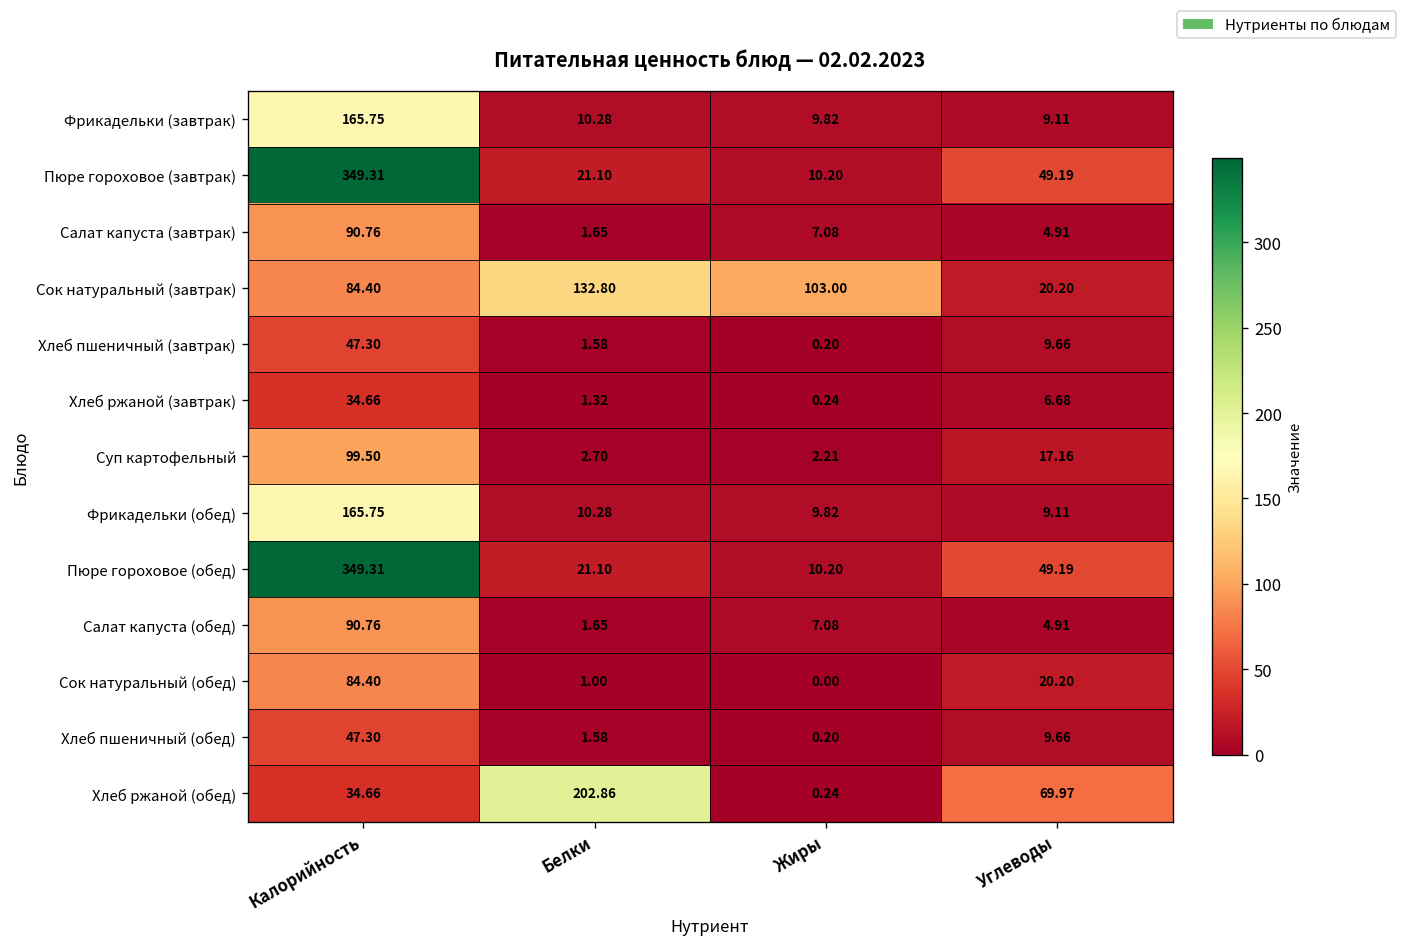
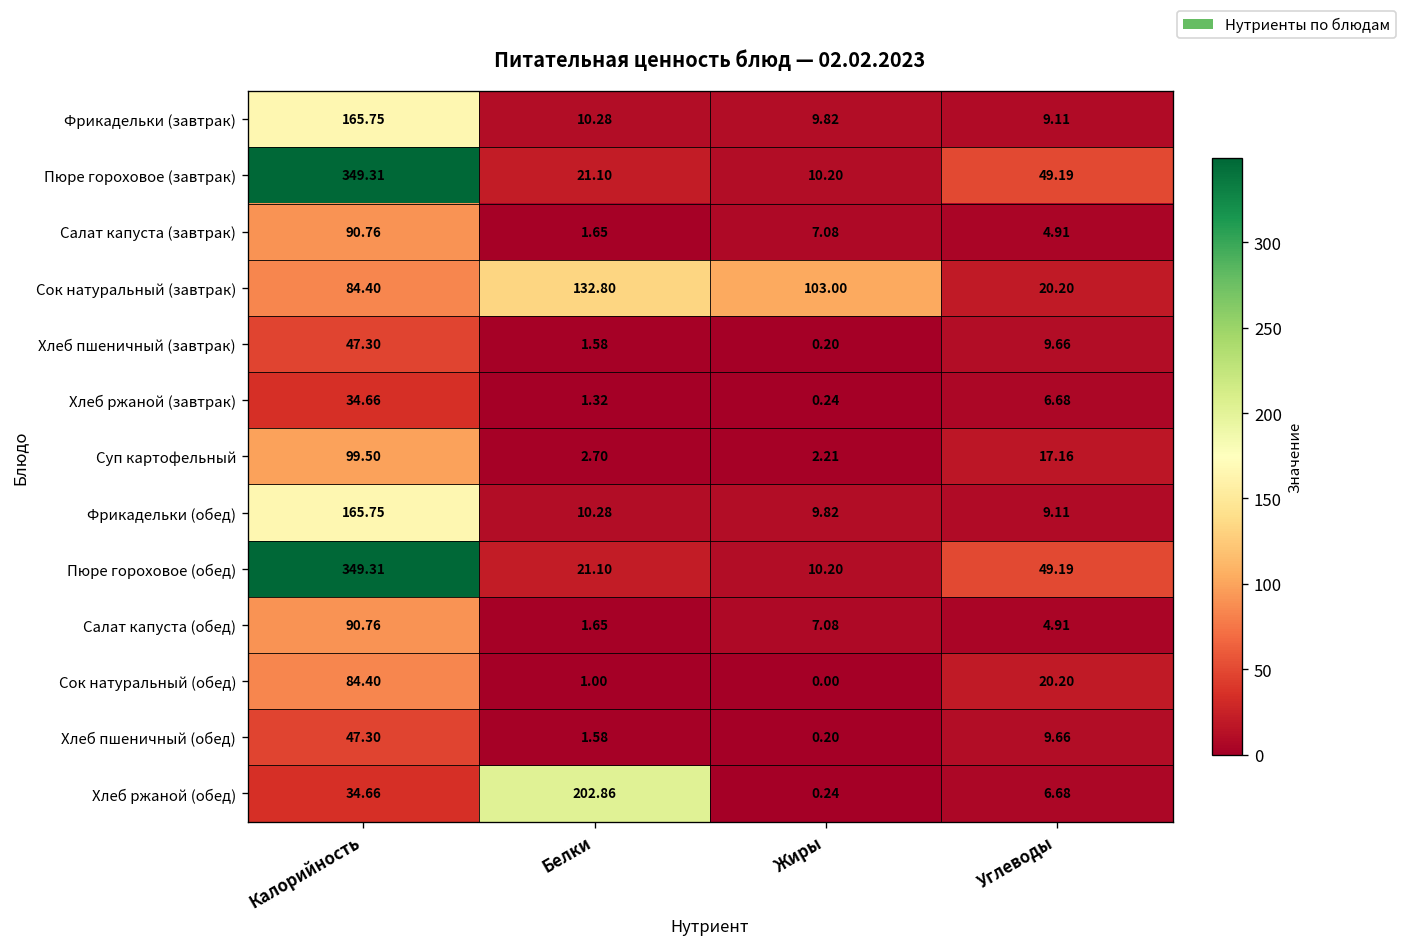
  {
    "Фрикадельки (завтрак)": {
      "Калорийность": 165.75,
      "Белки": 10.28,
      "Жиры": 9.82,
      "Углеводы": 9.11
    },
    "Пюре гороховое (завтрак)": {
      "Калорийность": 349.31,
      "Белки": 21.10,
      "Жиры": 10.20,
      "Углеводы": 49.19
    },
    "Салат капуста (завтрак)": {
      "Калорийность": 90.76,
      "Белки": 1.65,
      "Жиры": 7.08,
      "Углеводы": 4.91
    },
    "Сок натуральный (завтрак)": {
      "Калорийность": 84.40,
      "Белки": 132.80,
      "Жиры": 103.00,
      "Углеводы": 20.20
    },
    "Хлеб пшеничный (завтрак)": {
      "Калорийность": 47.30,
      "Белки": 1.58,
      "Жиры": 0.20,
      "Углеводы": 9.66
    },
    "Хлеб ржаной (завтрак)": {
      "Калорийность": 34.66,
      "Белки": 1.32,
      "Жиры": 0.24,
      "Углеводы": 6.68
    },
    "Суп картофельный": {
      "Калорийность": 99.50,
      "Белки": 2.70,
      "Жиры": 2.21,
      "Углеводы": 17.16
    },
    "Фрикадельки (обед)": {
      "Калорийность": 165.75,
      "Белки": 10.28,
      "Жиры": 9.82,
      "Углеводы": 9.11
    },
    "Пюре гороховое (обед)": {
      "Калорийность": 349.31,
      "Белки": 21.10,
      "Жиры": 10.20,
      "Углеводы": 49.19
    },
    "Салат капуста (обед)": {
      "Калорийность": 90.76,
      "Белки": 1.65,
      "Жиры": 7.08,
      "Углеводы": 4.91
    },
    "Сок натуральный (обед)": {
      "Калорийность": 84.40,
      "Белки": 1.00,
      "Жиры": 0.00,
      "Углеводы": 20.20
    },
    "Хлеб пшеничный (обед)": {
      "Калорийность": 47.30,
      "Белки": 1.58,
      "Жиры": 0.20,
      "Углеводы": 9.66
    },
    "Хлеб ржаной (обед)": {
      "Калорийность": 34.66,
      "Белки": 202.86,
      "Жиры": 0.24,
-     "Углеводы": 69.97
+     "Углеводы": 6.68
    }
  }
